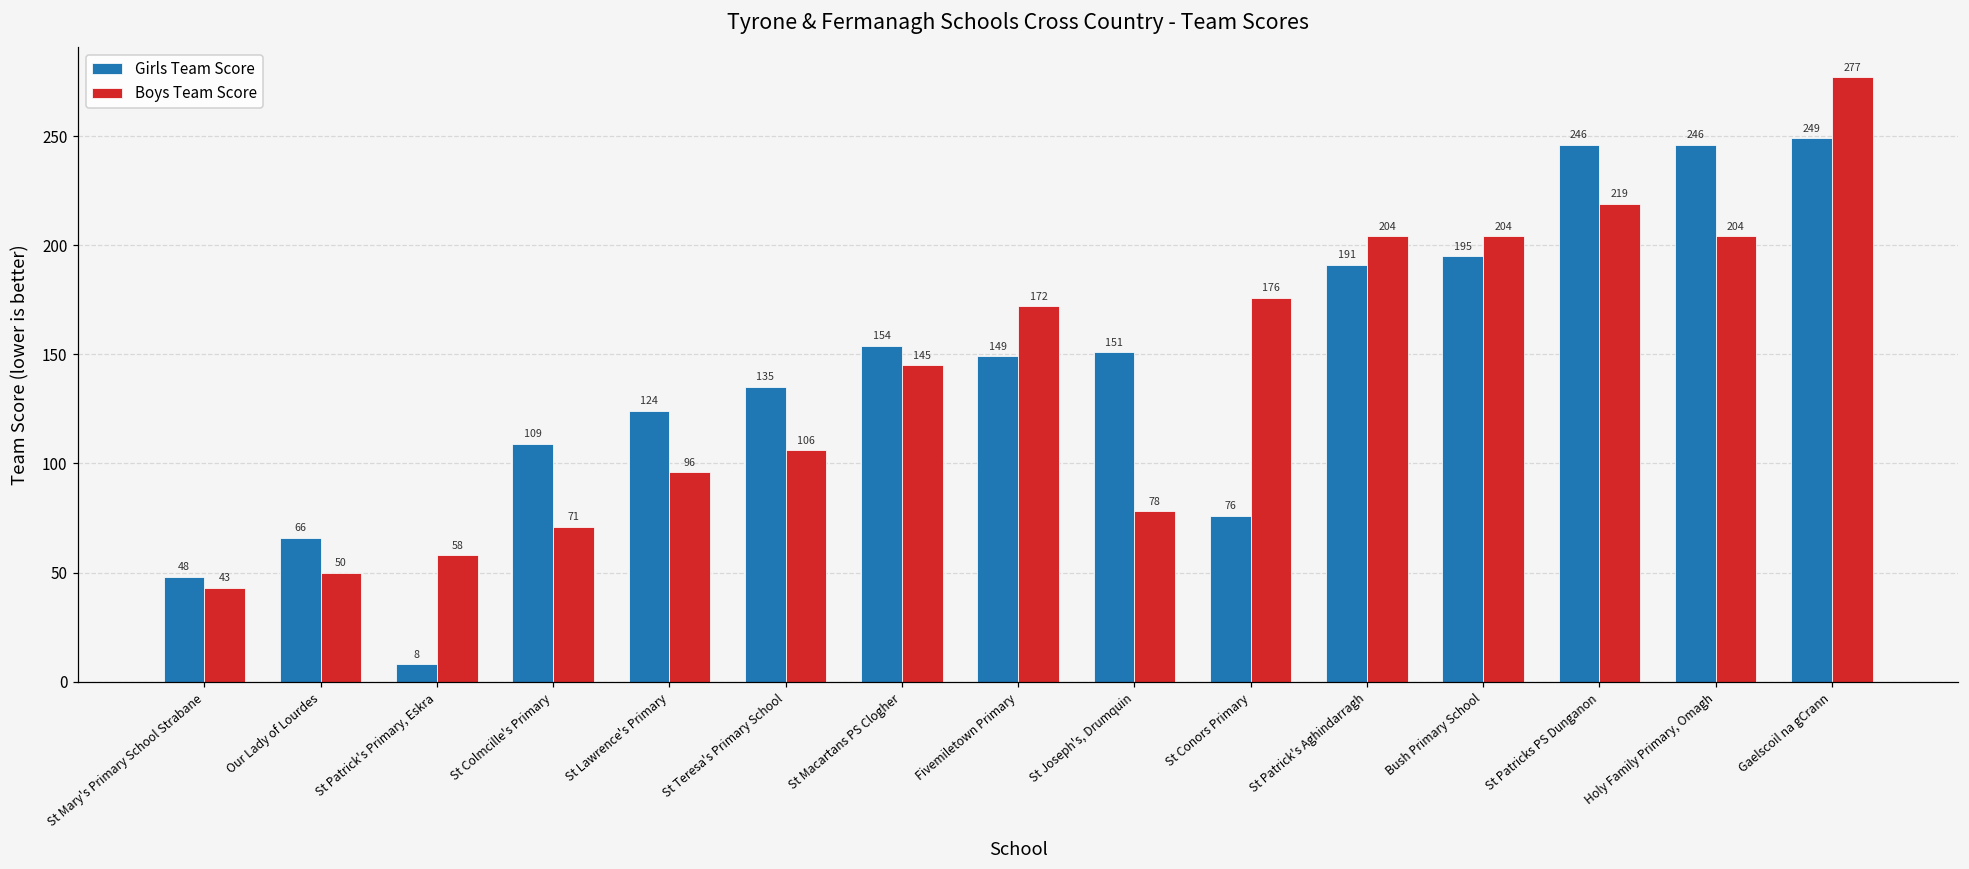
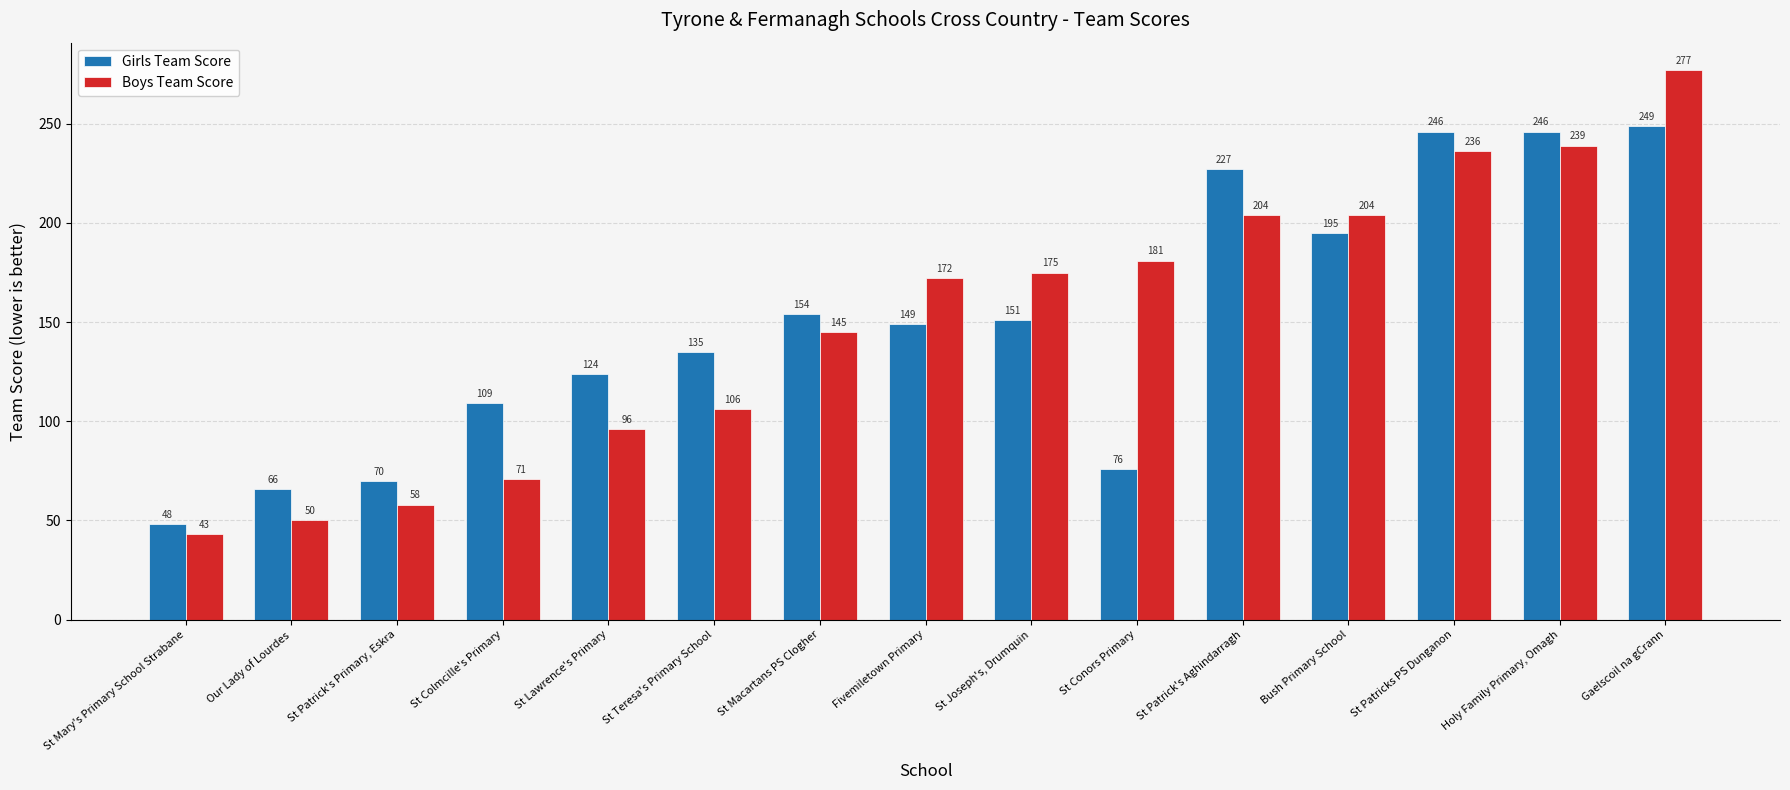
  {
    "Girls Team Score": {
      "St Mary's Primary School Strabane": 48,
      "Our Lady of Lourdes": 66,
-     "St Patrick's Primary, Eskra": 8,
+     "St Patrick's Primary, Eskra": 70,
      "St Colmcille's Primary": 109,
      "St Lawrence's Primary": 124,
      "St Teresa's Primary School": 135,
      "St Macartans PS Clogher": 154,
      "Fivemiletown Primary": 149,
      "St Joseph's, Drumquin": 151,
      "St Conors Primary": 76,
-     "St Patrick's Aghindarragh": 191,
+     "St Patrick's Aghindarragh": 227,
      "Bush Primary School": 195,
      "St Patricks PS Dunganon": 246,
      "Holy Family Primary, Omagh": 246,
      "Gaelscoil na gCrann": 249
    },
    "Boys Team Score": {
      "St Mary's Primary School Strabane": 43,
      "Our Lady of Lourdes": 50,
      "St Patrick's Primary, Eskra": 58,
      "St Colmcille's Primary": 71,
      "St Lawrence's Primary": 96,
      "St Teresa's Primary School": 106,
      "St Macartans PS Clogher": 145,
      "Fivemiletown Primary": 172,
-     "St Joseph's, Drumquin": 78,
-     "St Conors Primary": 176,
+     "St Joseph's, Drumquin": 175,
+     "St Conors Primary": 181,
      "St Patrick's Aghindarragh": 204,
      "Bush Primary School": 204,
-     "St Patricks PS Dunganon": 219,
-     "Holy Family Primary, Omagh": 204,
+     "St Patricks PS Dunganon": 236,
+     "Holy Family Primary, Omagh": 239,
      "Gaelscoil na gCrann": 277
    }
  }
